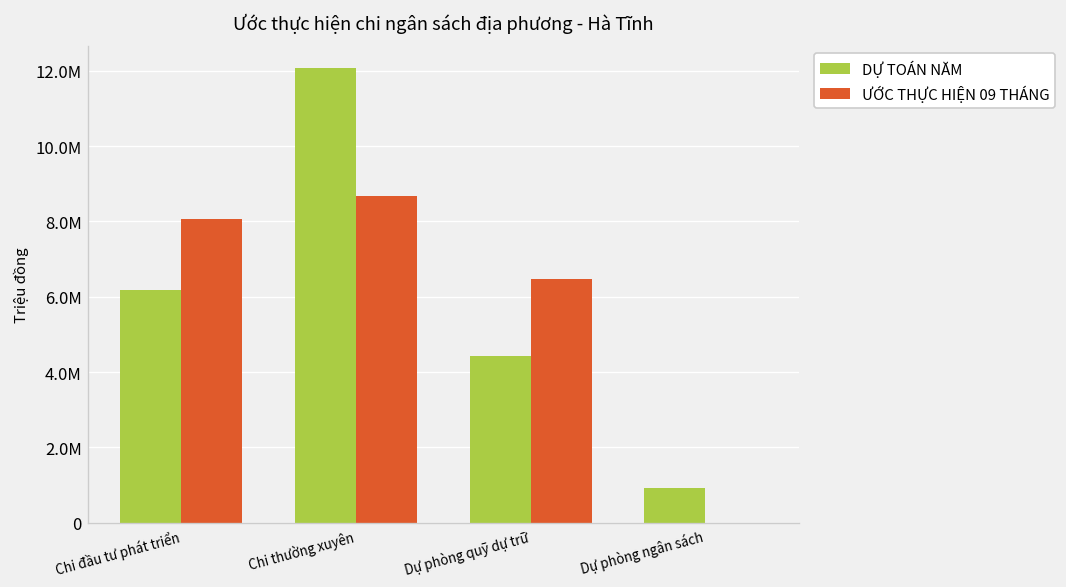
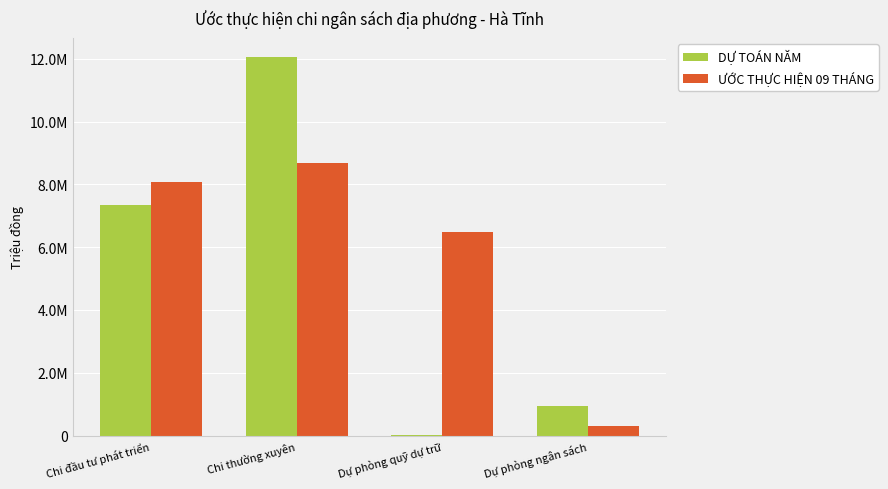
  {
    "DỰ TOÁN NĂM": {
-     "Chi đầu tư phát triển": 6200000,
+     "Chi đầu tư phát triển": 7300000,
      "Chi thường xuyên": 12100000,
-     "Dự phòng quỹ dự trữ": 4400000,
+     "Dự phòng quỹ dự trữ": 0,
      "Dự phòng ngân sách": 900000
    },
    "ƯỚC THỰC HIỆN 09 THÁNG": {
      "Chi đầu tư phát triển": 8100000,
      "Chi thường xuyên": 8700000,
      "Dự phòng quỹ dự trữ": 6500000,
-     "Dự phòng ngân sách": 0
+     "Dự phòng ngân sách": 300000
    }
  }
